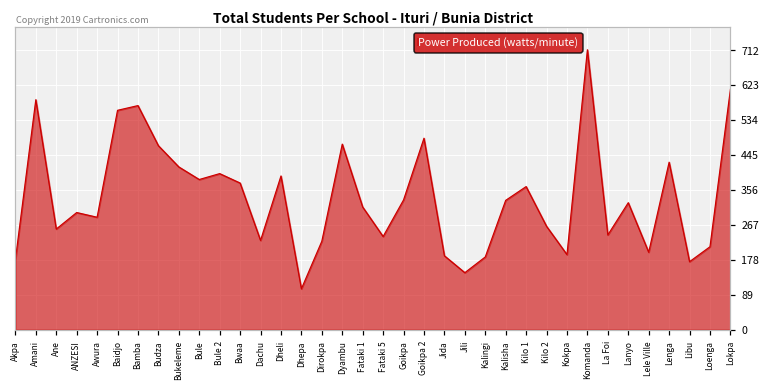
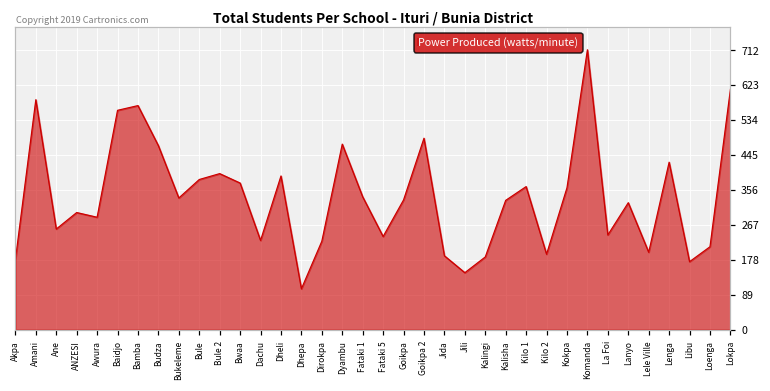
  {
    "Akpa": 180,
    "Amani": 590,
    "Ane": 260,
    "ANZESI": 300,
    "Awura": 290,
    "Baidjo": 560,
    "Bamba": 570,
    "Budza": 470,
-   "Bukeleme": 410,
+   "Bukeleme": 340,
    "Bule": 380,
    "Bule 2": 400,
    "Bwaa": 370,
    "Dachu": 230,
    "Dheli": 390,
    "Dhepa": 100,
    "Dirokpa": 230,
    "Dyambu": 470,
-   "Fataki 1": 310,
+   "Fataki 1": 340,
    "Fataki 5": 240,
    "Goikpa": 330,
    "Goikpa 2": 490,
    "Jida": 190,
    "Jili": 150,
    "Kalingi": 190,
    "Kalisha": 330,
    "Kilo 1": 360,
-   "Kilo 2": 260,
-   "Kokpa": 190,
+   "Kilo 2": 190,
+   "Kokpa": 360,
    "Komanda": 710,
    "La Foi": 240,
    "Lanyo": 320,
    "Lele Ville": 200,
    "Lenga": 430,
    "Libu": 170,
    "Loenga": 210,
    "Lokpa": 610
  }
